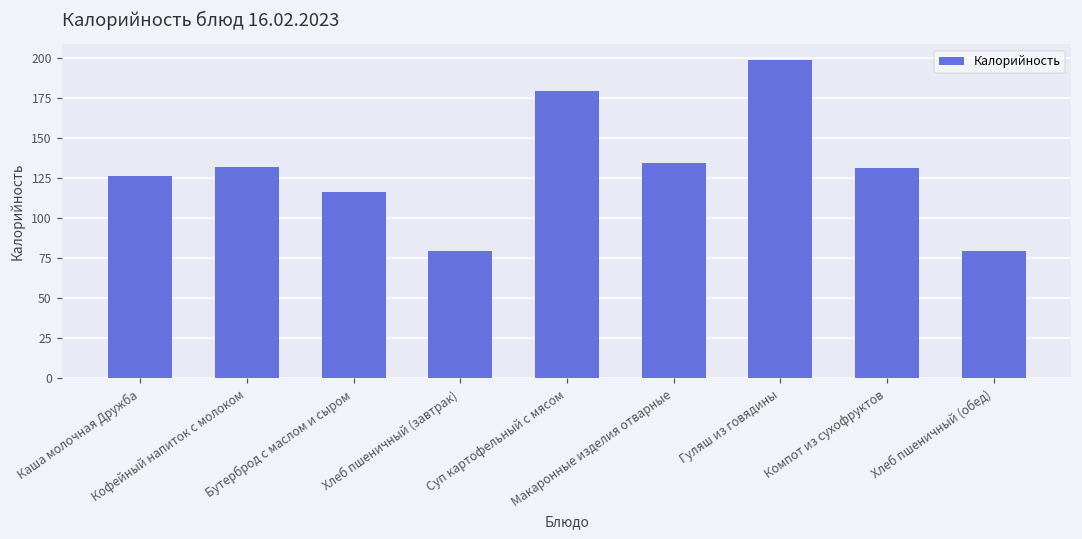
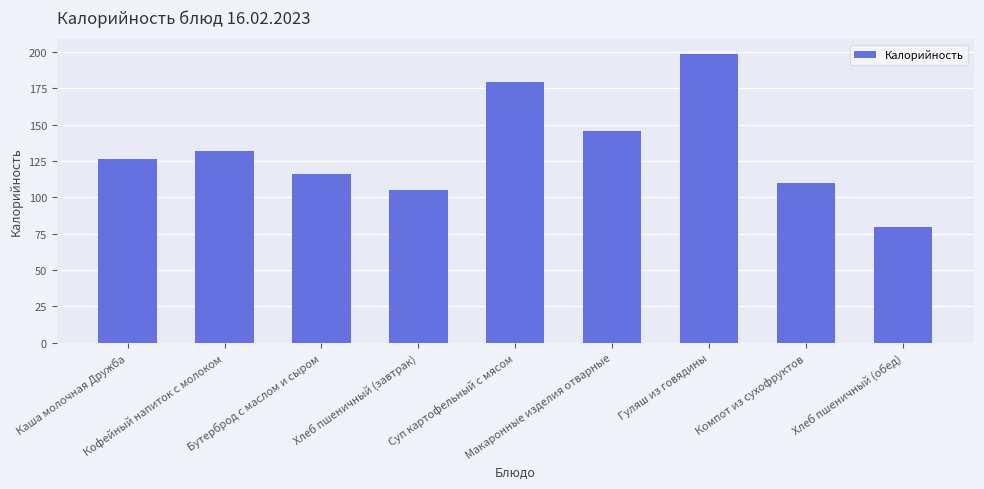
  {
    "Каша молочная Дружба": 126,
    "Кофейный напиток с молоком": 132,
    "Бутерброд с маслом и сыром": 116,
-   "Хлеб пшеничный (завтрак)": 79,
+   "Хлеб пшеничный (завтрак)": 105,
    "Суп картофельный с мясом": 180,
-   "Макаронные изделия отварные": 134,
+   "Макаронные изделия отварные": 146,
    "Гуляш из говядины": 199,
-   "Компот из сухофруктов": 131,
+   "Компот из сухофруктов": 110,
    "Хлеб пшеничный (обед)": 79
  }
